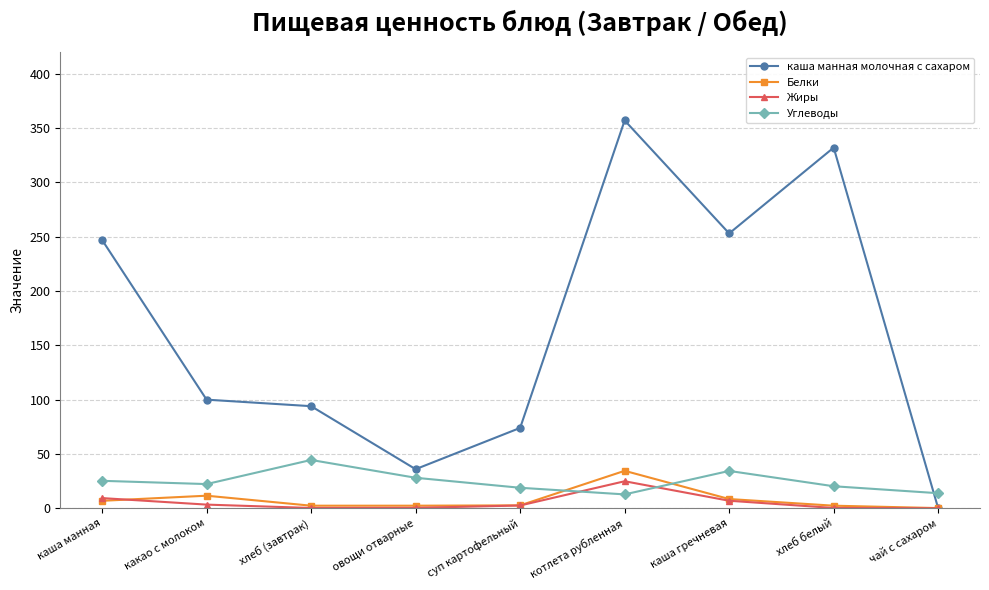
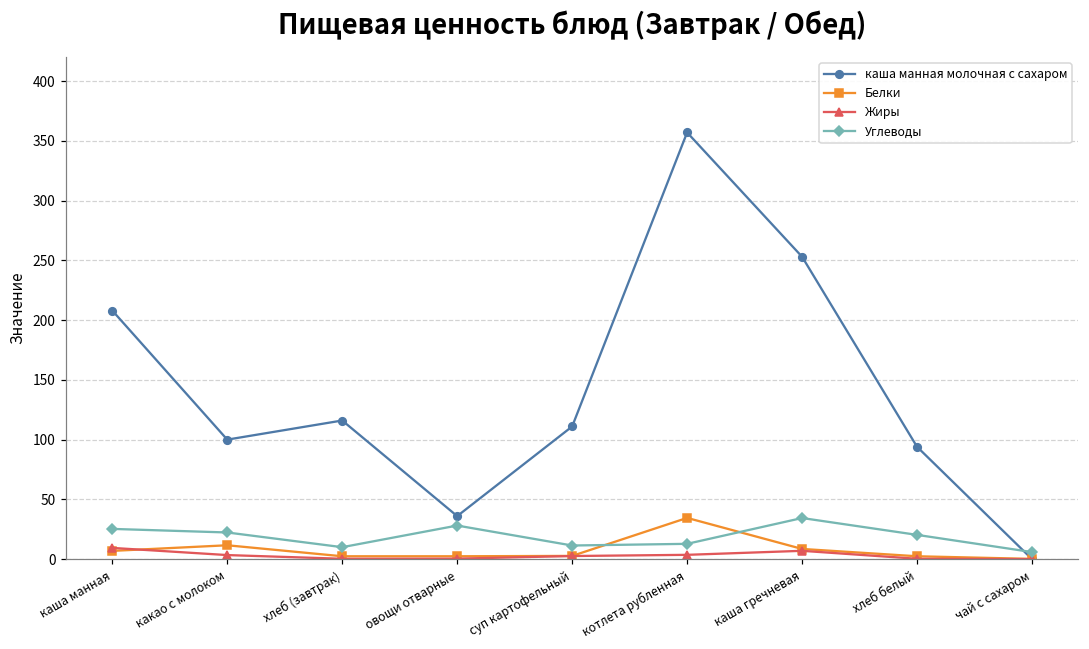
  {
    "каша манная молочная с сахаром": {
-     "каша манная": 247,
+     "каша манная": 208,
      "какао с молоком": 100,
-     "хлеб (завтрак)": 94,
+     "хлеб (завтрак)": 116,
      "овощи отварные": 36,
-     "суп картофельный": 74,
+     "суп картофельный": 111,
      "котлета рубленная": 357,
      "каша гречневая": 253,
-     "хлеб белый": 332
+     "хлеб белый": 94
    },
    "Белки": {
      "каша манная": 7,
      "какао с молоком": 12,
      "котлета рубленная": 35
    },
    "Жиры": {
      "каша манная": 9,
      "какао с молоком": 3,
-     "котлета рубленная": 25
+     "котлета рубленная": 4
    },
    "Углеводы": {
      "каша манная": 25,
      "какао с молоком": 22,
-     "хлеб (завтрак)": 45,
+     "хлеб (завтрак)": 10,
      "овощи отварные": 28,
-     "суп картофельный": 19,
+     "суп картофельный": 11,
      "котлета рубленная": 13,
      "каша гречневая": 34,
      "хлеб белый": 20,
-     "чай с сахаром": 14
+     "чай с сахаром": 6
    }
  }
